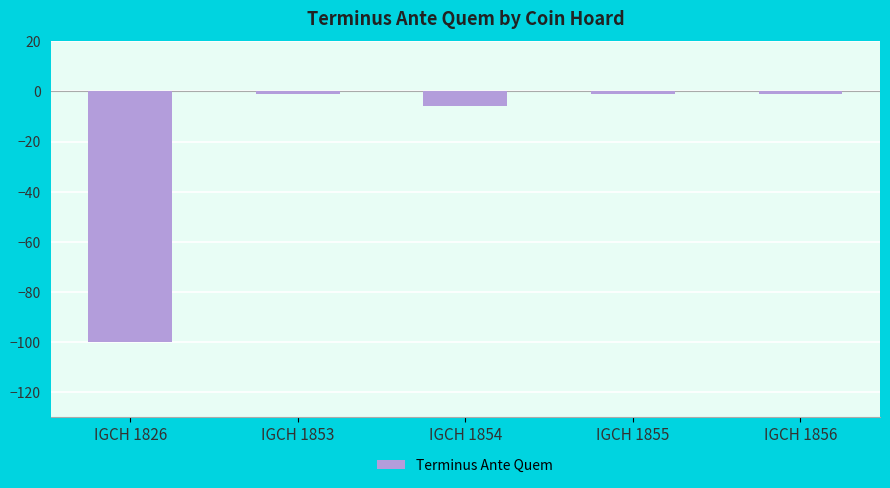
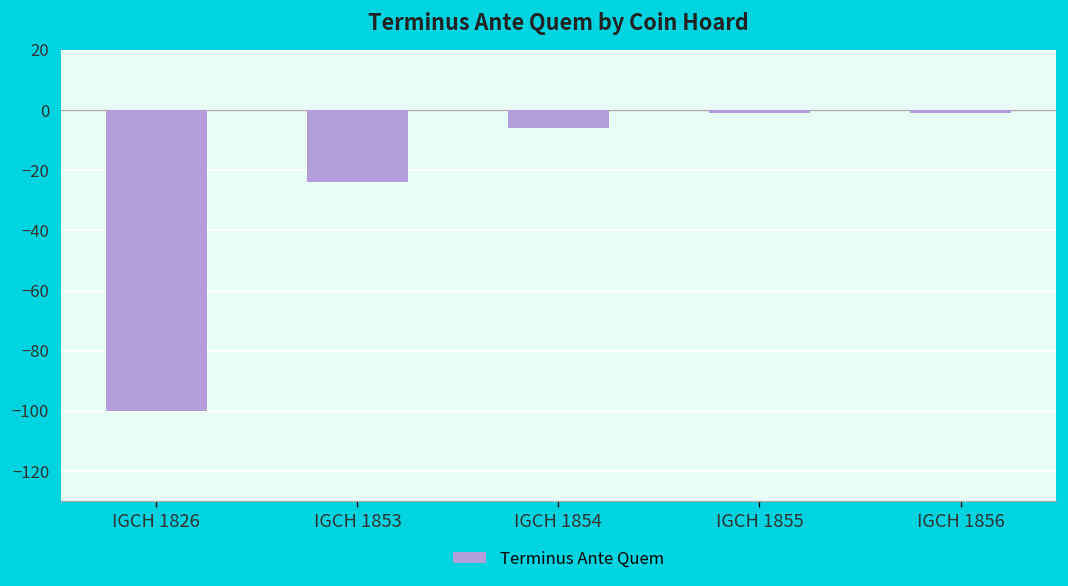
  {
    "IGCH 1826": -100,
-   "IGCH 1853": -1,
+   "IGCH 1853": -24,
    "IGCH 1854": -6,
    "IGCH 1855": -1,
    "IGCH 1856": -1
  }
